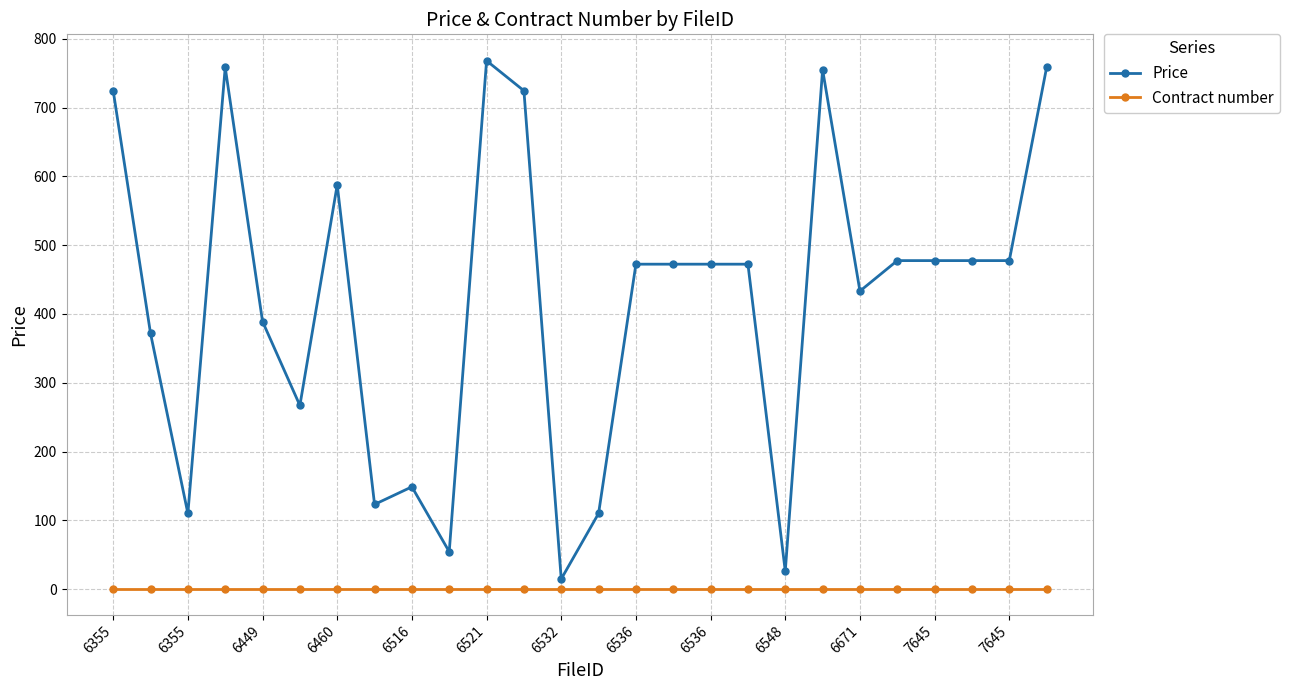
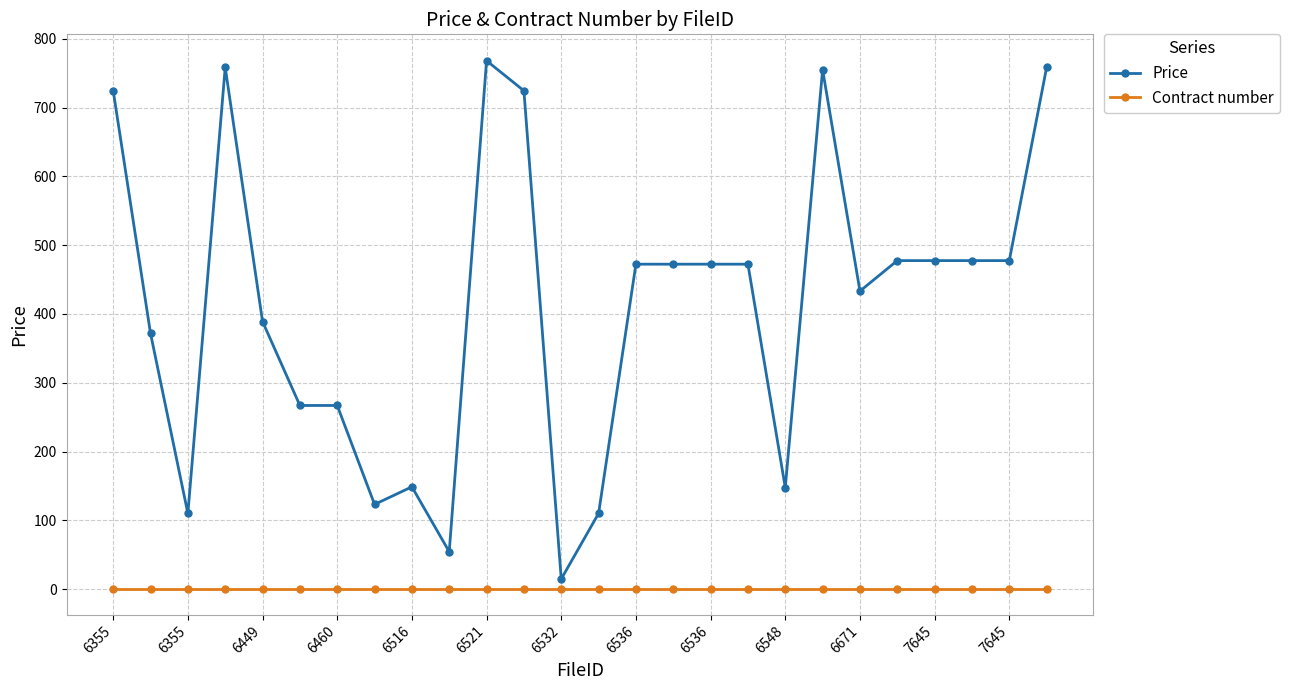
  {
    "Price": {
      "6449": 390,
-     "6460": 590,
+     "6460": 270,
      "6516": 150,
      "6521": 770,
      "6532": 10,
-     "6548": 30,
+     "6548": 150,
      "6671": 430
    },
    "Contract number": {
      "6449": 0,
      "6460": 0,
      "6516": 0,
      "6521": 0,
      "6532": 0,
      "6548": 0,
      "6671": 0
    }
  }
